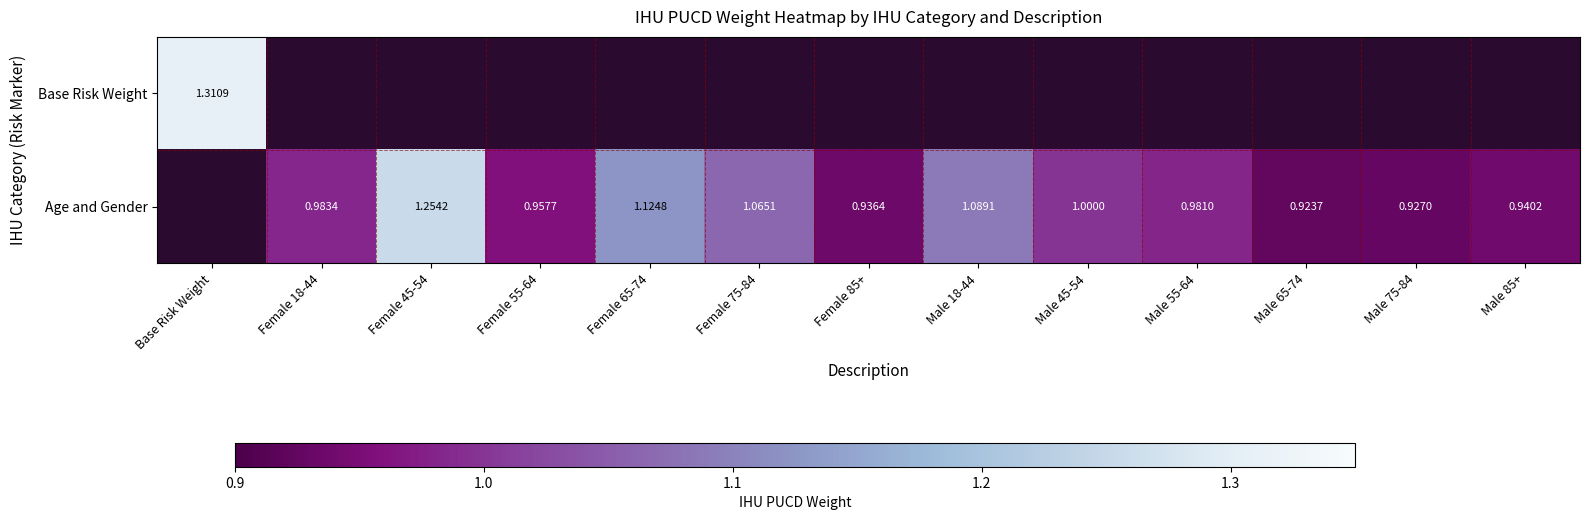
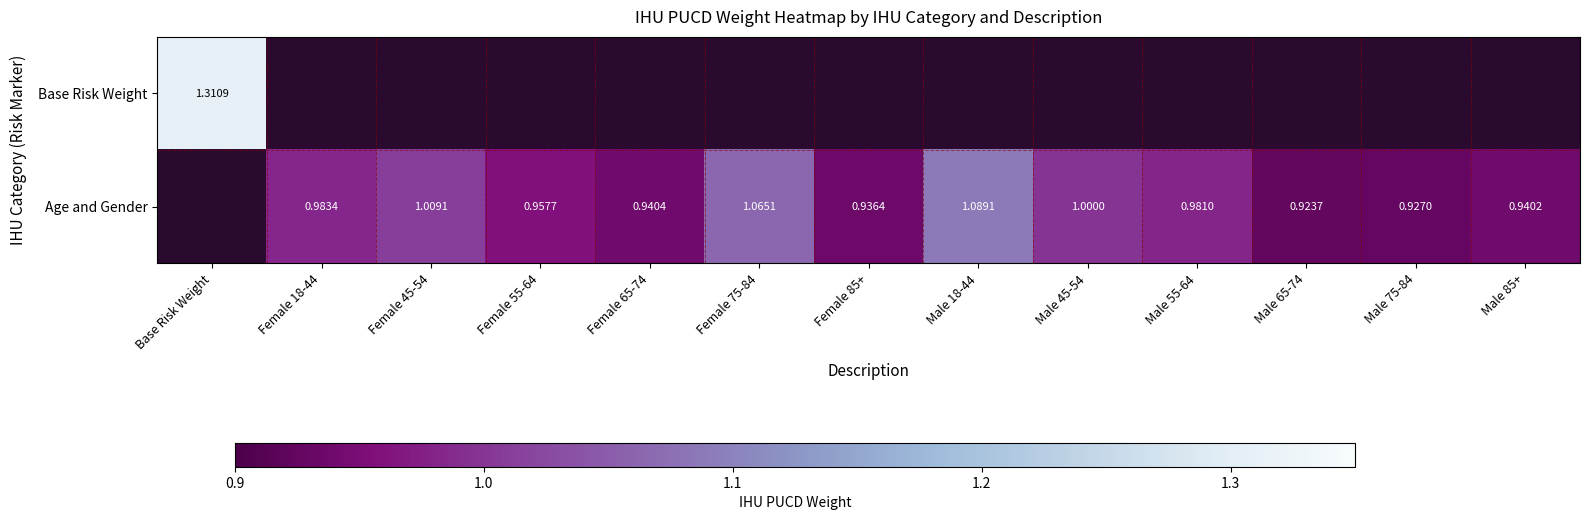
  {
    "Base Risk Weight": {
      "Base Risk Weight": 1.3109
    },
    "Age and Gender": {
      "Female 18-44": 0.9834,
-     "Female 45-54": 1.2542,
+     "Female 45-54": 1.0091,
      "Female 55-64": 0.9577,
-     "Female 65-74": 1.1248,
+     "Female 65-74": 0.9404,
      "Female 75-84": 1.0651,
      "Female 85+": 0.9364,
      "Male 18-44": 1.0891,
      "Male 45-54": 1.0000,
      "Male 55-64": 0.9810,
      "Male 65-74": 0.9237,
      "Male 75-84": 0.9270,
      "Male 85+": 0.9402
    }
  }
